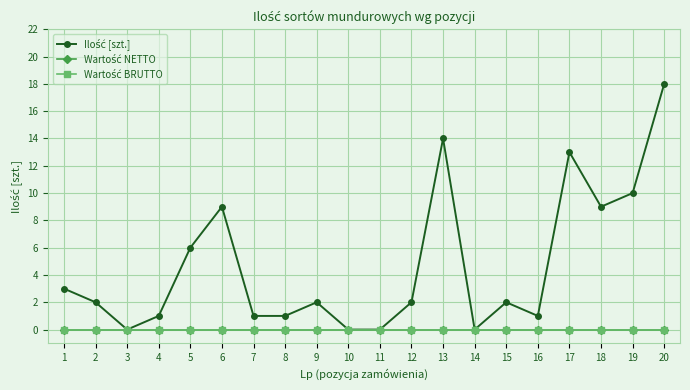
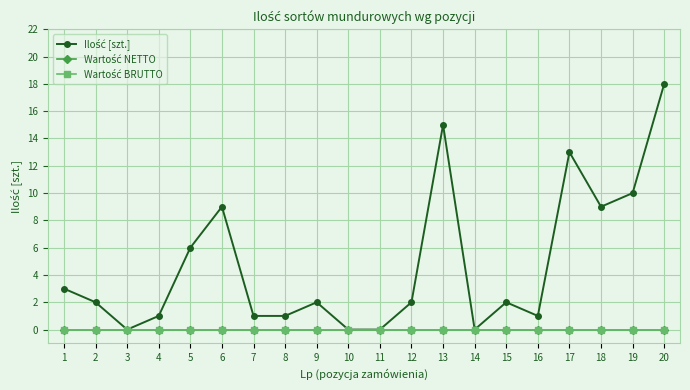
  {
    "Ilość [szt.]": {
      "1": 3,
      "2": 2,
      "4": 1,
      "5": 6,
      "6": 9,
      "7": 1,
      "8": 1,
      "9": 2,
      "12": 2,
-     "13": 14,
+     "13": 15,
      "15": 2,
      "16": 1,
      "17": 13,
      "18": 9,
      "19": 10,
      "20": 18
    },
    "Wartość BRUTTO": {
      "1": 0,
      "2": 0,
      "4": 0,
      "5": 0,
      "6": 0,
      "7": 0,
      "8": 0,
      "9": 0,
      "12": 0,
      "13": 0,
      "15": 0,
      "16": 0,
      "17": 0,
      "18": 0,
      "19": 0,
      "20": 0
    }
  }
